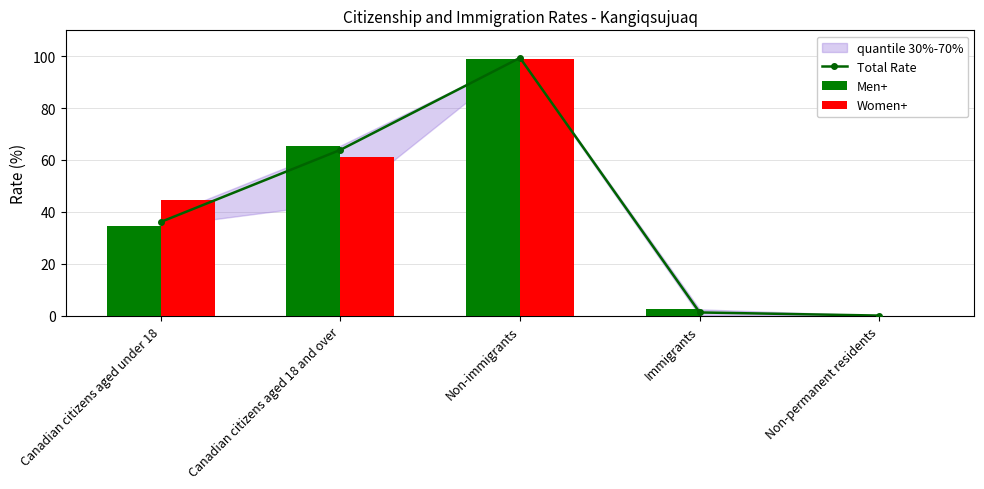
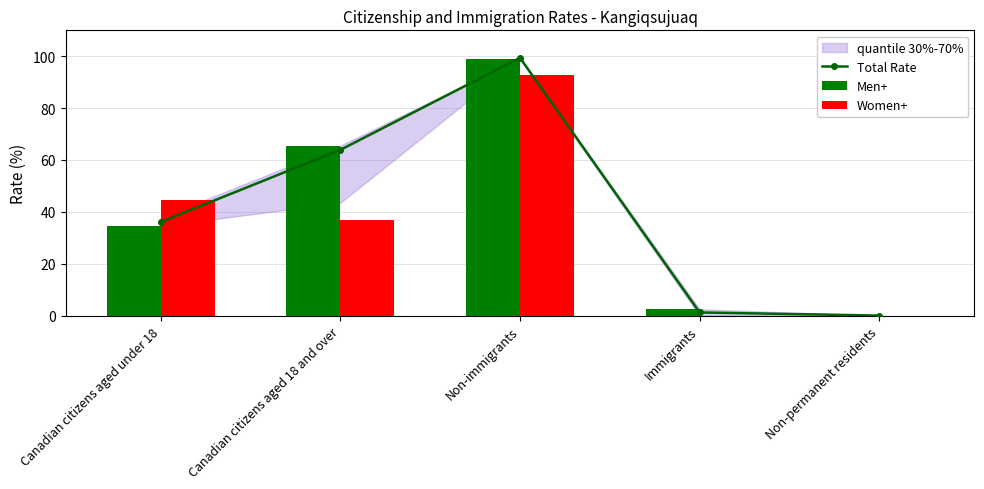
  {
    "Women+": {
      "Canadian citizens aged under 18": 45,
-     "Canadian citizens aged 18 and over": 61,
-     "Non-immigrants": 99,
+     "Canadian citizens aged 18 and over": 37,
+     "Non-immigrants": 93,
      "Immigrants": 0,
      "Non-permanent residents": 0
    }
  }
